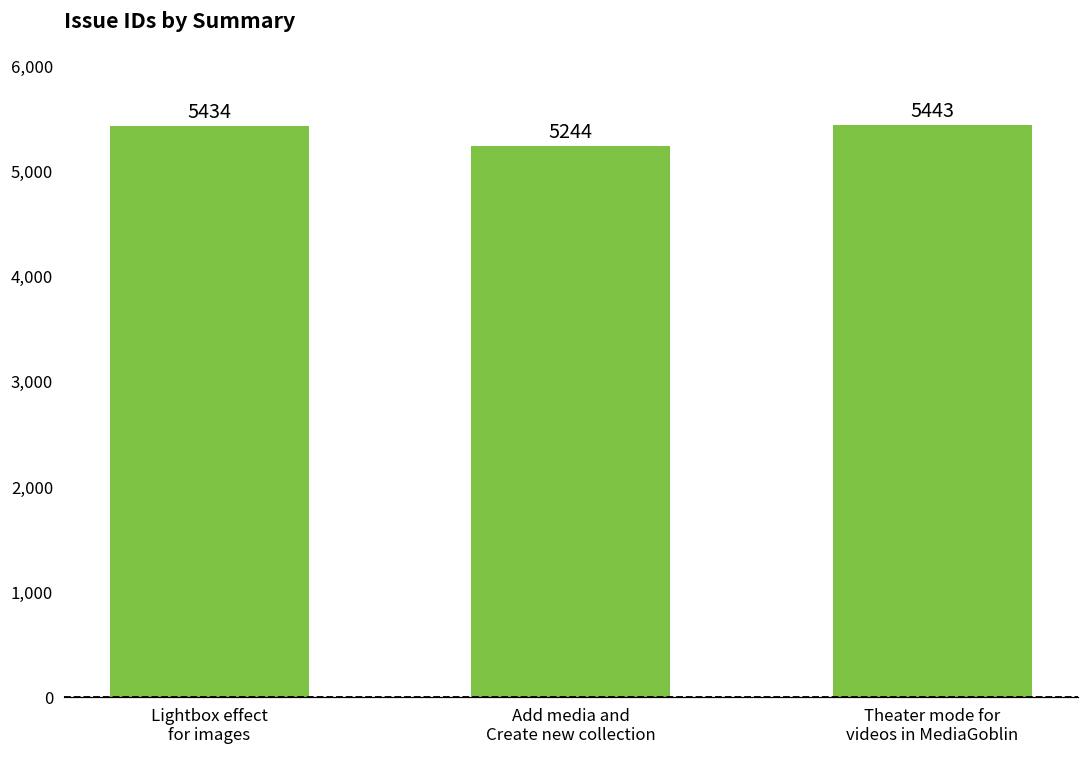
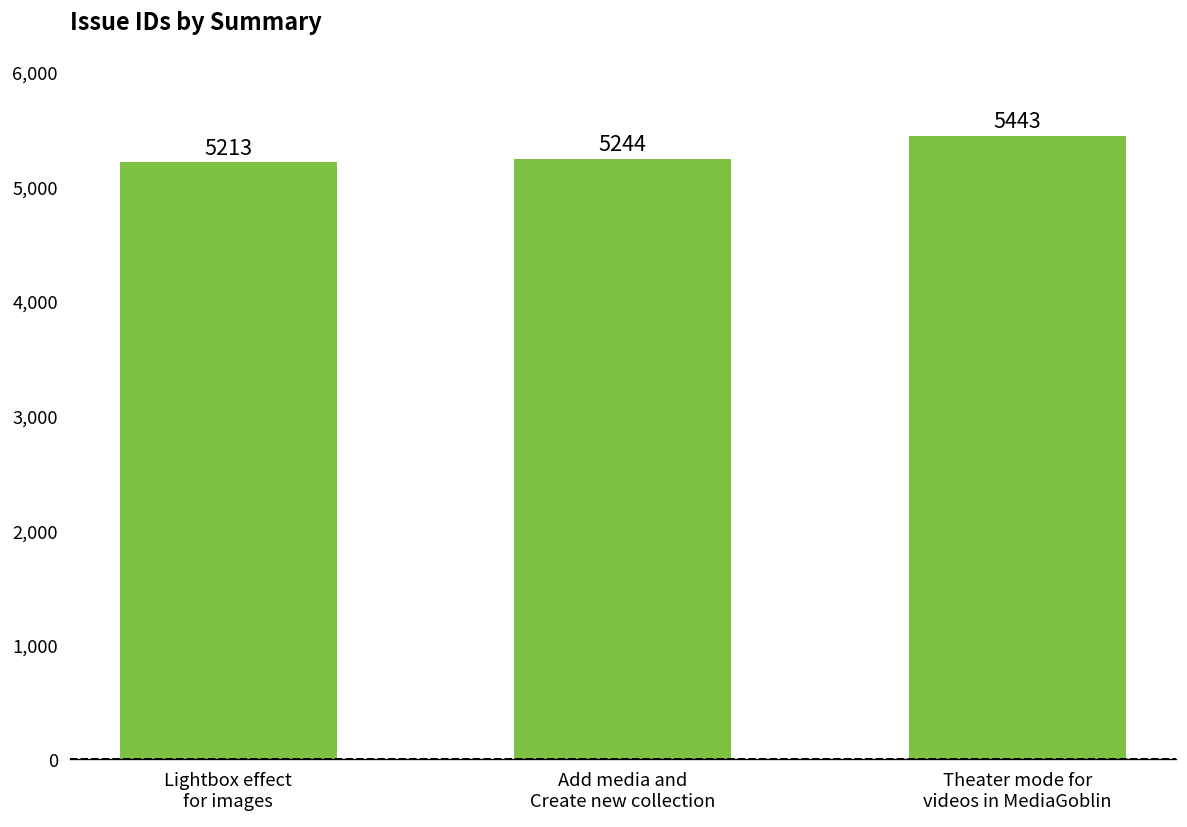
  {
-   "Lightbox effect for images": 5434,
+   "Lightbox effect for images": 5213,
    "Add media and Create new collection": 5244,
    "Theater mode for videos in MediaGoblin": 5443
  }
